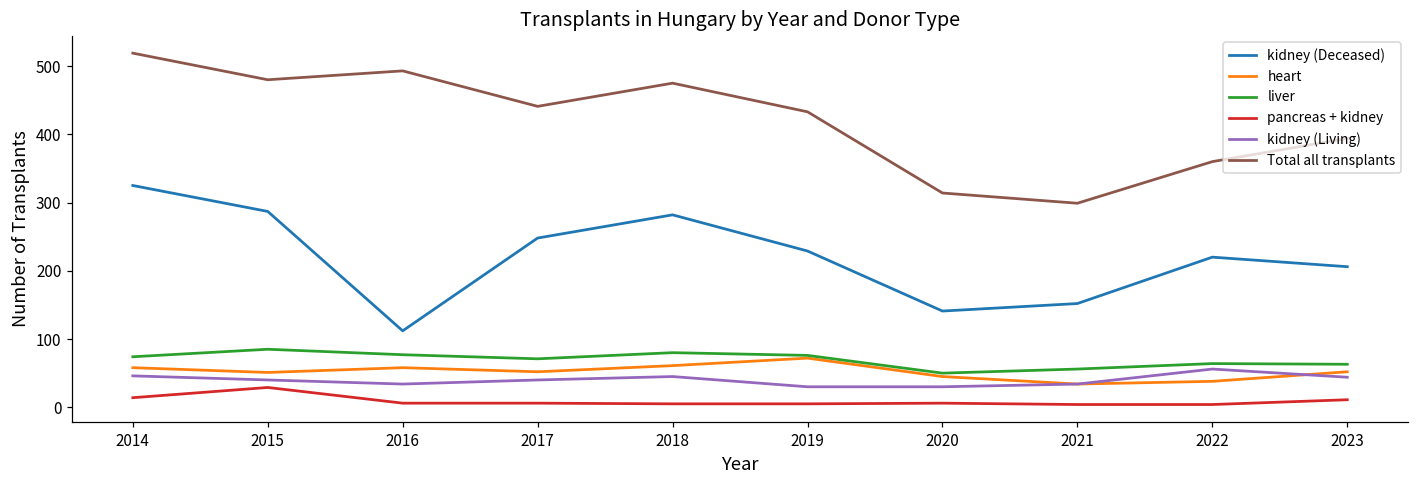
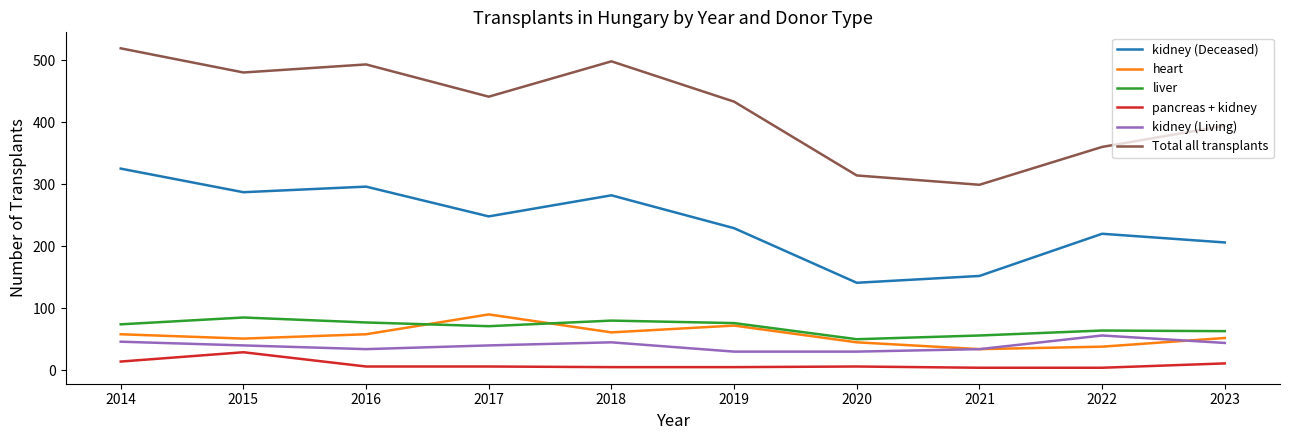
  {
    "kidney (Deceased)": {
      "2014": 330,
      "2015": 290,
-     "2016": 110,
+     "2016": 300,
      "2017": 250,
      "2018": 280,
      "2019": 230,
      "2020": 140,
      "2021": 150,
      "2022": 220,
      "2023": 210
    },
    "heart": {
      "2014": 60,
      "2015": 50,
      "2016": 60,
-     "2017": 50,
+     "2017": 90,
      "2018": 60,
      "2020": 50,
      "2022": 40,
      "2023": 50
    },
    "liver": {
      "2014": 70,
      "2015": 90,
      "2016": 80,
      "2017": 70,
      "2018": 80,
      "2020": 50,
      "2021": 60,
      "2022": 60,
      "2023": 60
    },
    "pancreas + kidney": {
      "2014": 10,
      "2015": 30,
      "2016": 10,
      "2017": 10,
      "2018": 10,
      "2019": 10,
      "2020": 10,
      "2021": 0,
      "2022": 0,
      "2023": 10
    },
    "kidney (Living)": {
      "2014": 50,
      "2015": 40,
      "2016": 30,
      "2017": 40,
      "2018": 50,
      "2019": 30,
      "2020": 30,
      "2022": 60,
      "2023": 40
    },
    "Total all transplants": {
      "2014": 520,
      "2015": 480,
      "2016": 490,
      "2017": 440,
-     "2018": 480,
+     "2018": 500,
      "2019": 430,
      "2020": 310,
      "2021": 300,
      "2022": 360
    }
  }
